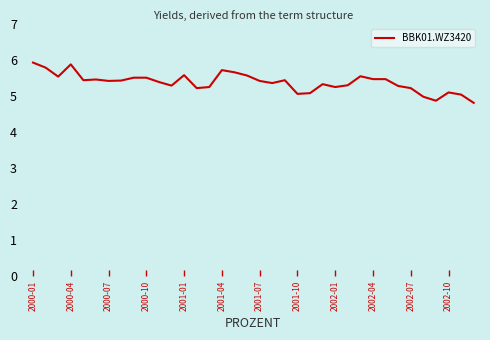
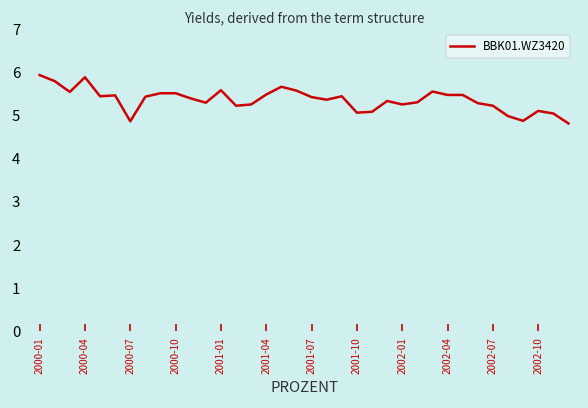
  {
    "2000-01": 5.9,
    "2000-04": 5.9,
-   "2000-07": 5.4,
+   "2000-07": 4.9,
    "2000-10": 5.5,
    "2001-01": 5.6,
-   "2001-04": 5.7,
+   "2001-04": 5.5,
    "2001-07": 5.4,
    "2001-10": 5.1,
    "2002-01": 5.3,
    "2002-04": 5.5,
    "2002-07": 5.2,
    "2002-10": 5.1
  }
